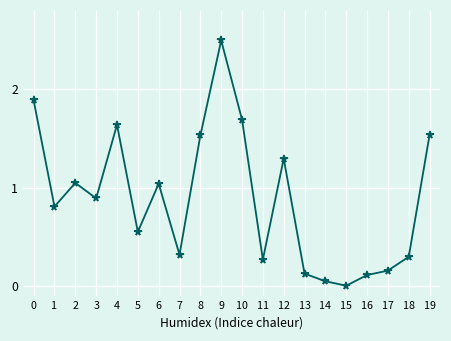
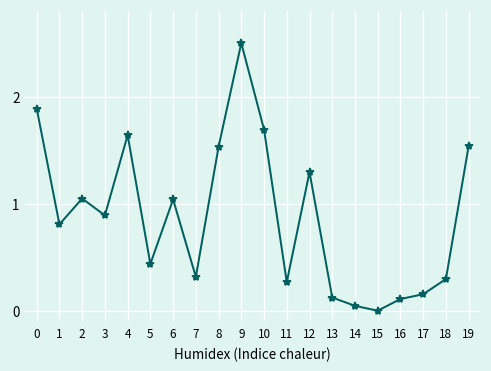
  {
    "0": 1.9,
    "1": 0.8,
    "2": 1.0,
    "3": 0.9,
    "4": 1.6,
-   "5": 0.5,
+   "5": 0.4,
    "6": 1.0,
    "7": 0.3,
    "8": 1.5,
    "9": 2.5,
    "10": 1.7,
    "11": 0.3,
    "12": 1.3,
    "13": 0.1,
    "14": 0.0,
    "15": 0.0,
    "16": 0.1,
    "17": 0.2,
    "18": 0.3,
    "19": 1.5
  }
